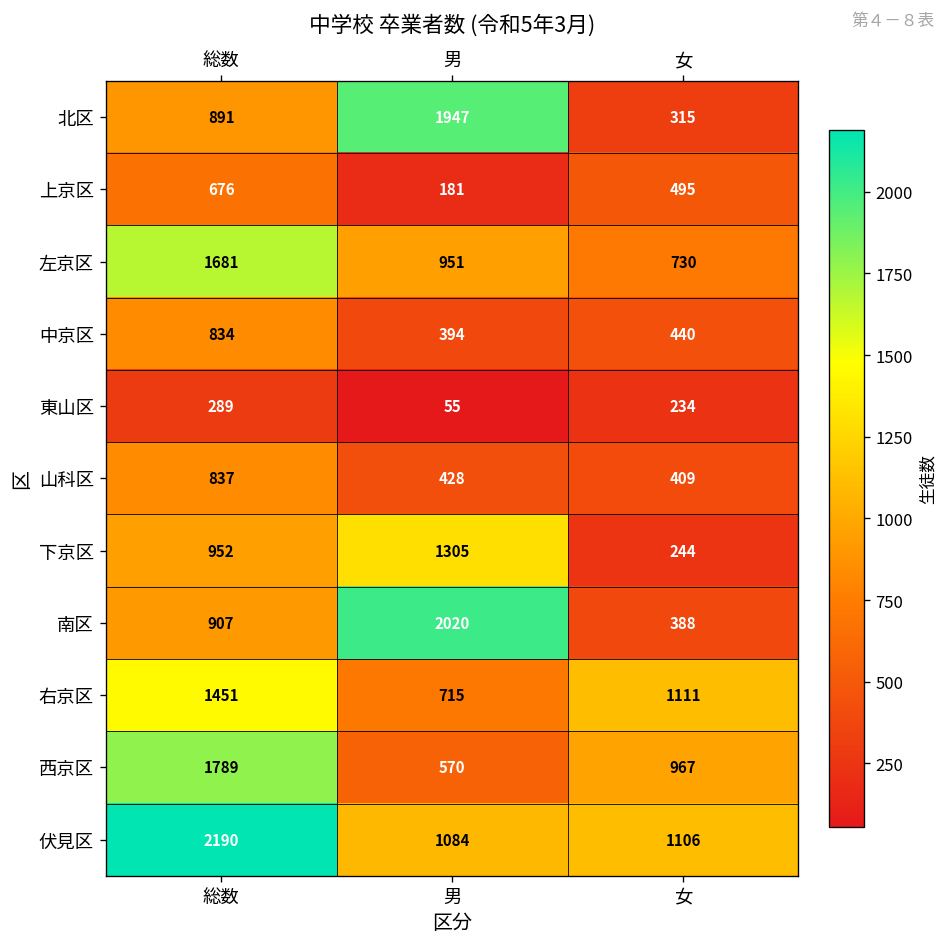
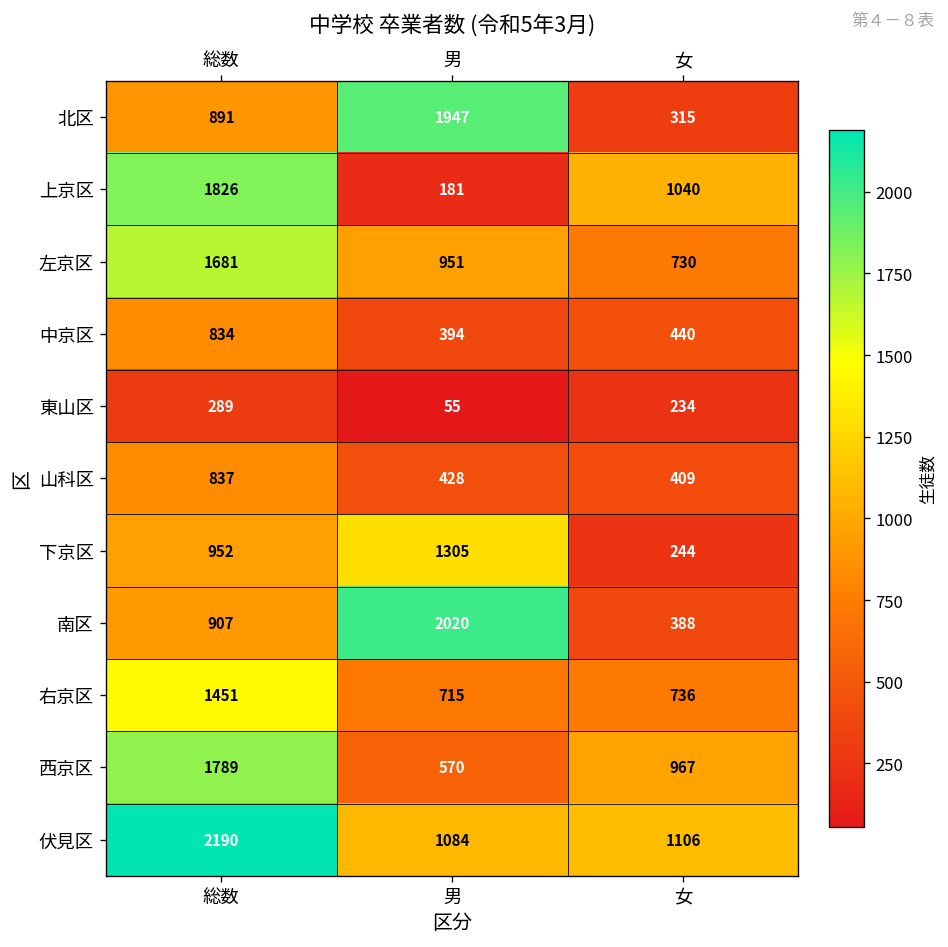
  {
    "北区": {
      "総数": 891,
      "男": 1947,
      "女": 315
    },
    "上京区": {
-     "総数": 676,
+     "総数": 1826,
      "男": 181,
-     "女": 495
+     "女": 1040
    },
    "左京区": {
      "総数": 1681,
      "男": 951,
      "女": 730
    },
    "中京区": {
      "総数": 834,
      "男": 394,
      "女": 440
    },
    "東山区": {
      "総数": 289,
      "男": 55,
      "女": 234
    },
    "山科区": {
      "総数": 837,
      "男": 428,
      "女": 409
    },
    "下京区": {
      "総数": 952,
      "男": 1305,
      "女": 244
    },
    "南区": {
      "総数": 907,
      "男": 2020,
      "女": 388
    },
    "右京区": {
      "総数": 1451,
      "男": 715,
-     "女": 1111
+     "女": 736
    },
    "西京区": {
      "総数": 1789,
      "男": 570,
      "女": 967
    },
    "伏見区": {
      "総数": 2190,
      "男": 1084,
      "女": 1106
    }
  }
